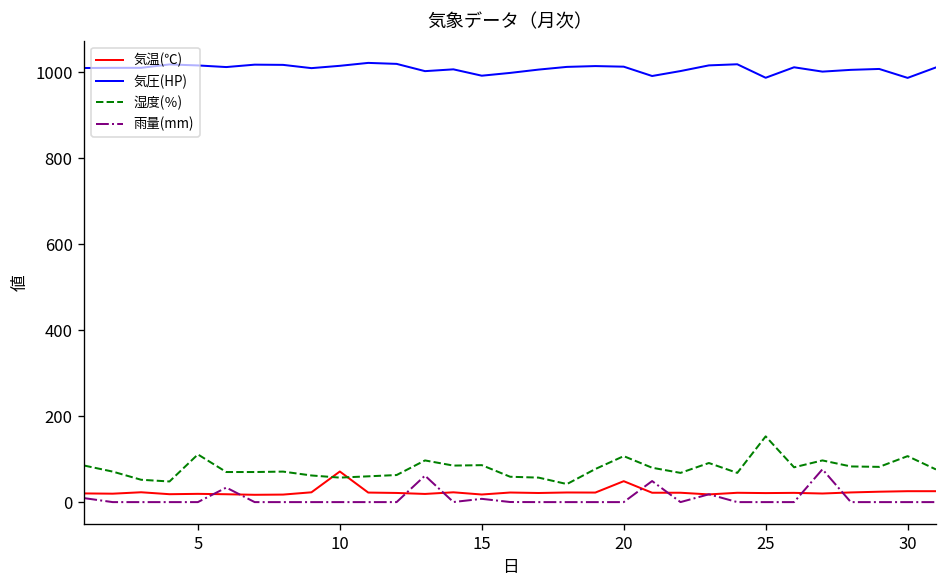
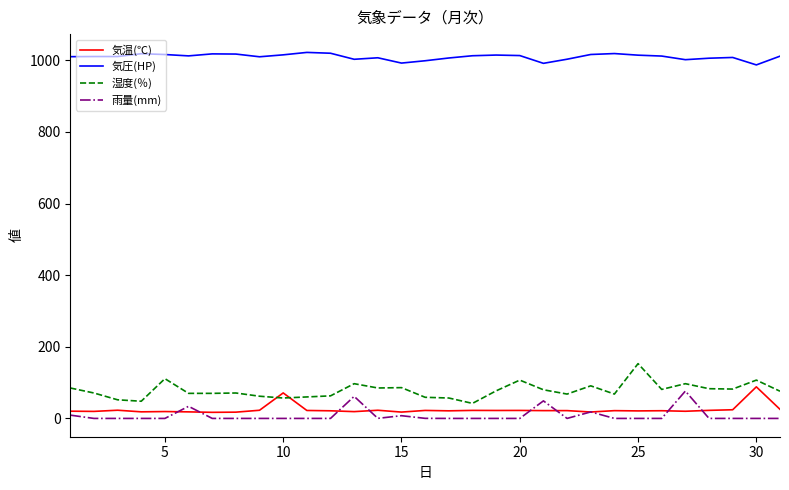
  {
    "気温(℃)": {
      "5": 20,
      "10": 70,
      "15": 20,
-     "20": 50,
+     "20": 20,
      "25": 20,
-     "30": 30
+     "30": 90
    },
    "気圧(HP)": {
      "10": 1020,
      "15": 990,
      "20": 1010,
-     "25": 990,
+     "25": 1010,
      "30": 990
    },
    "湿度(％)": {
      "5": 110,
      "10": 60,
      "15": 90,
      "20": 110,
      "25": 150,
      "30": 110
    },
    "雨量(mm)": {
      "5": 0,
      "10": 0,
      "15": 10,
      "20": 0,
      "25": 0,
      "30": 0
    }
  }
